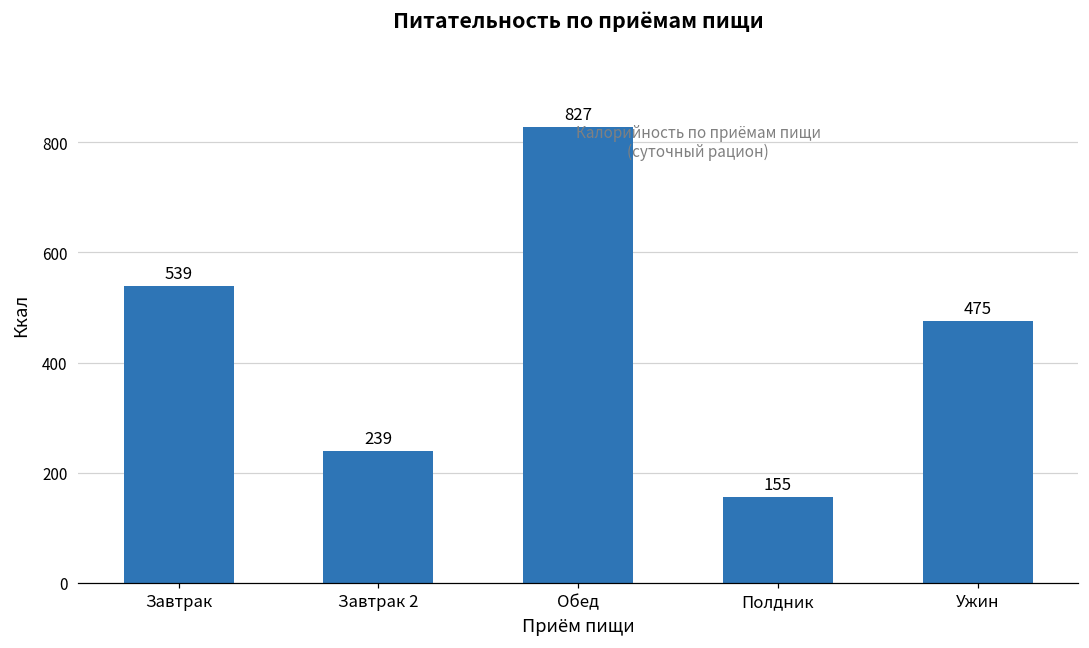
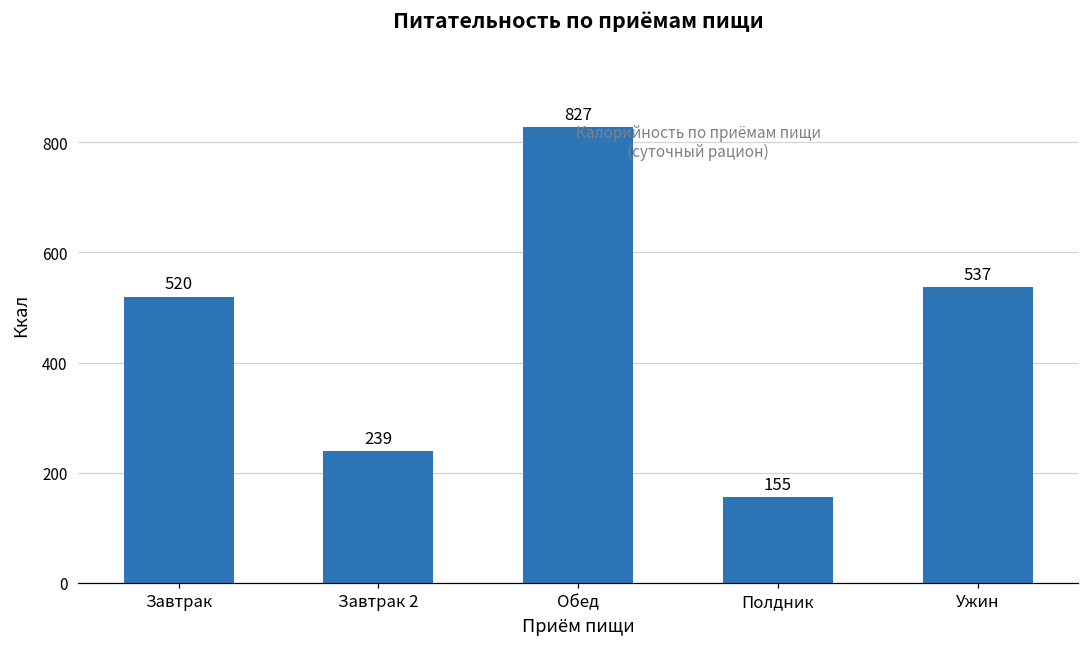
  {
-   "Завтрак": 539,
+   "Завтрак": 520,
    "Завтрак 2": 239,
    "Полдник": 155,
-   "Ужин": 475
+   "Ужин": 537
  }
